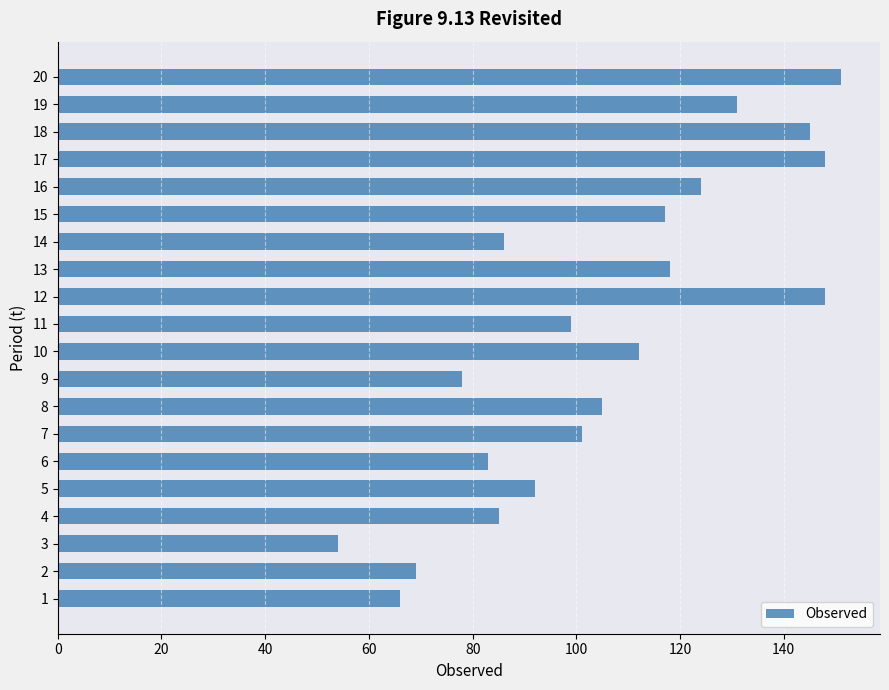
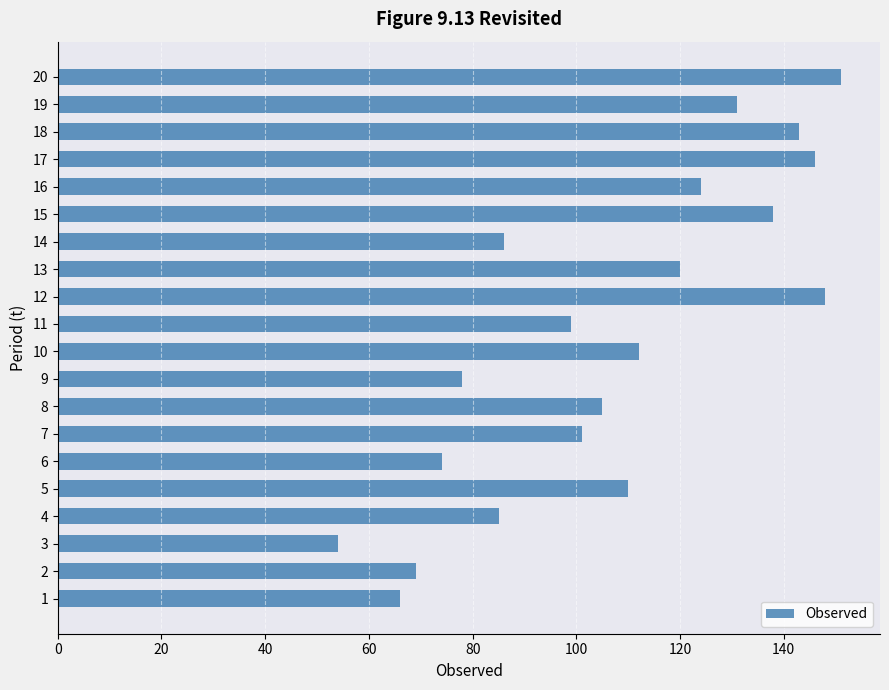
  {
    "20": 151,
    "19": 131,
-   "18": 145,
-   "17": 148,
+   "18": 143,
+   "17": 146,
    "16": 124,
-   "15": 117,
+   "15": 138,
    "14": 86,
-   "13": 118,
+   "13": 120,
    "12": 148,
    "11": 99,
    "10": 112,
    "9": 78,
    "8": 105,
    "7": 101,
-   "6": 83,
-   "5": 92,
+   "6": 74,
+   "5": 110,
    "4": 85,
    "3": 54,
    "2": 69,
    "1": 66
  }
